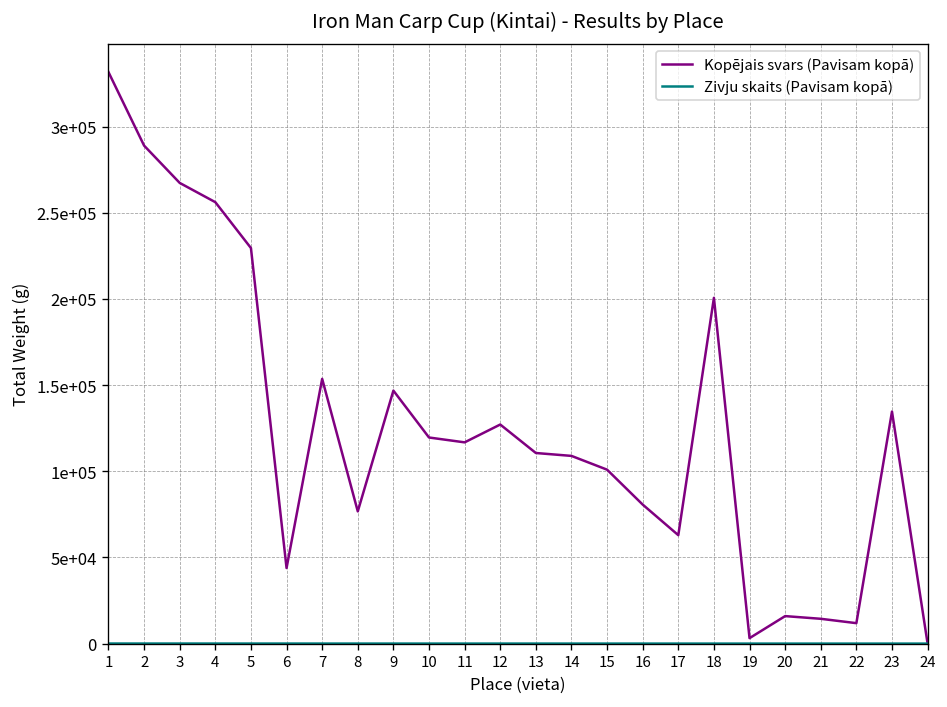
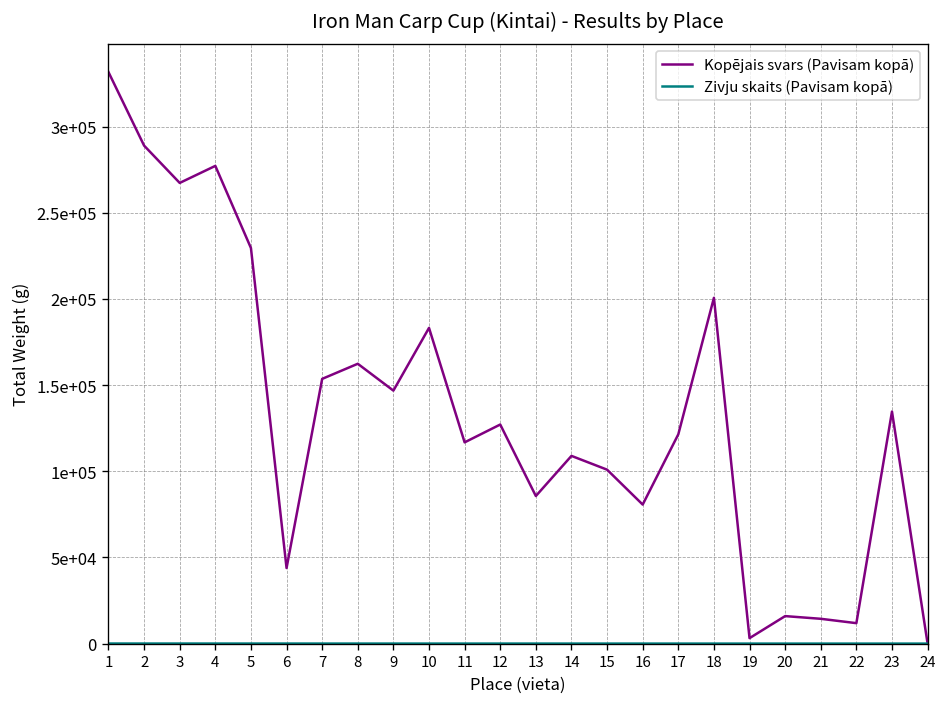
  {
    "Kopējais svars (Pavisam kopā)": {
      "1": 332000,
      "2": 289000,
      "3": 267000,
-     "4": 256000,
+     "4": 277000,
      "5": 230000,
      "6": 44000,
      "7": 154000,
-     "8": 77000,
+     "8": 162000,
      "9": 147000,
-     "10": 120000,
+     "10": 183000,
      "11": 117000,
      "12": 127000,
-     "13": 111000,
+     "13": 86000,
      "14": 109000,
      "15": 101000,
      "16": 81000,
-     "17": 63000,
+     "17": 121000,
      "18": 201000,
      "19": 3000,
      "20": 16000,
      "21": 14000,
      "22": 12000,
      "23": 135000
    },
    "Zivju skaits (Pavisam kopā)": {
      "1": 0,
      "2": 0,
      "3": 0,
      "4": 0,
      "5": 0,
      "6": 0,
      "7": 0,
      "8": 0,
      "9": 0,
      "10": 0,
      "11": 0,
      "12": 0,
      "13": 0,
      "14": 0,
      "15": 0,
      "16": 0,
      "17": 0,
      "18": 0,
      "19": 0,
      "20": 0,
      "21": 0,
      "22": 0,
      "23": 0
    }
  }
